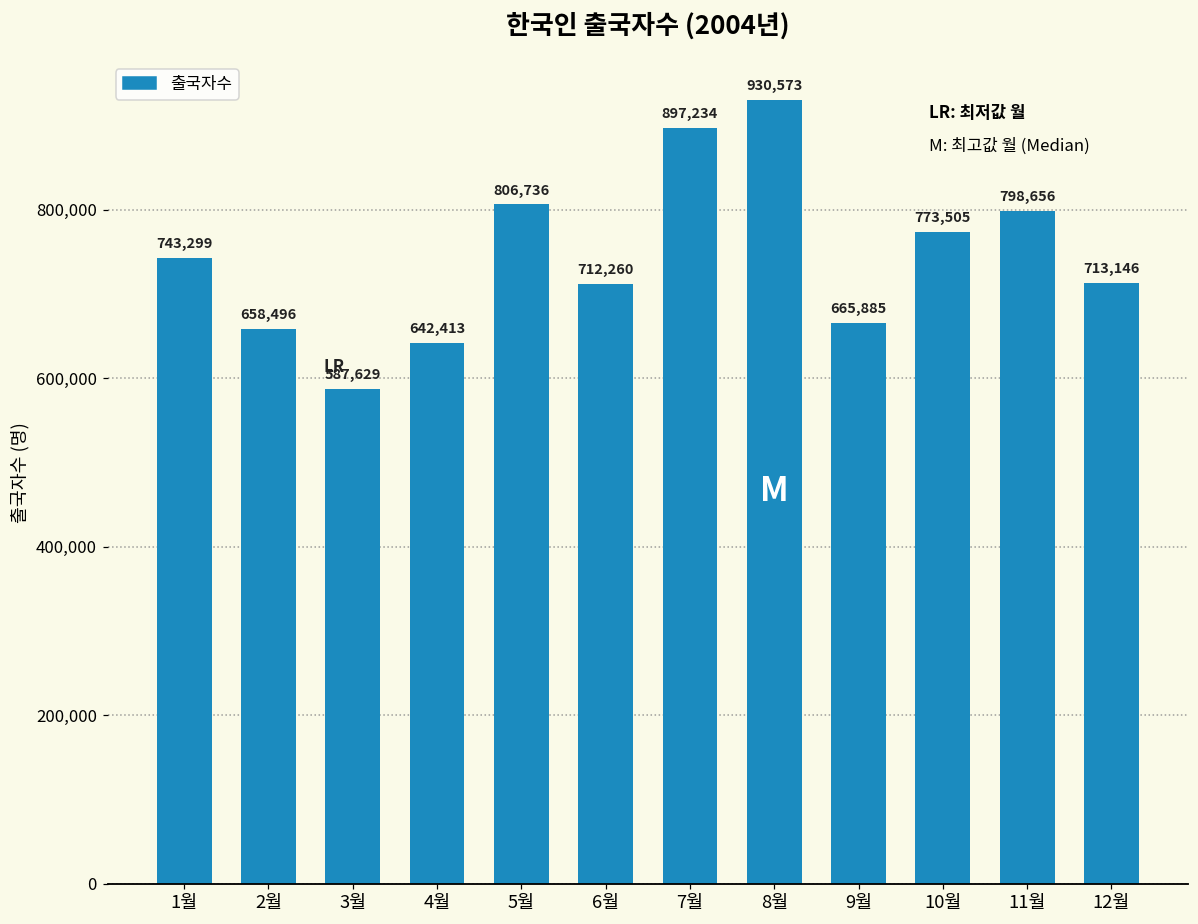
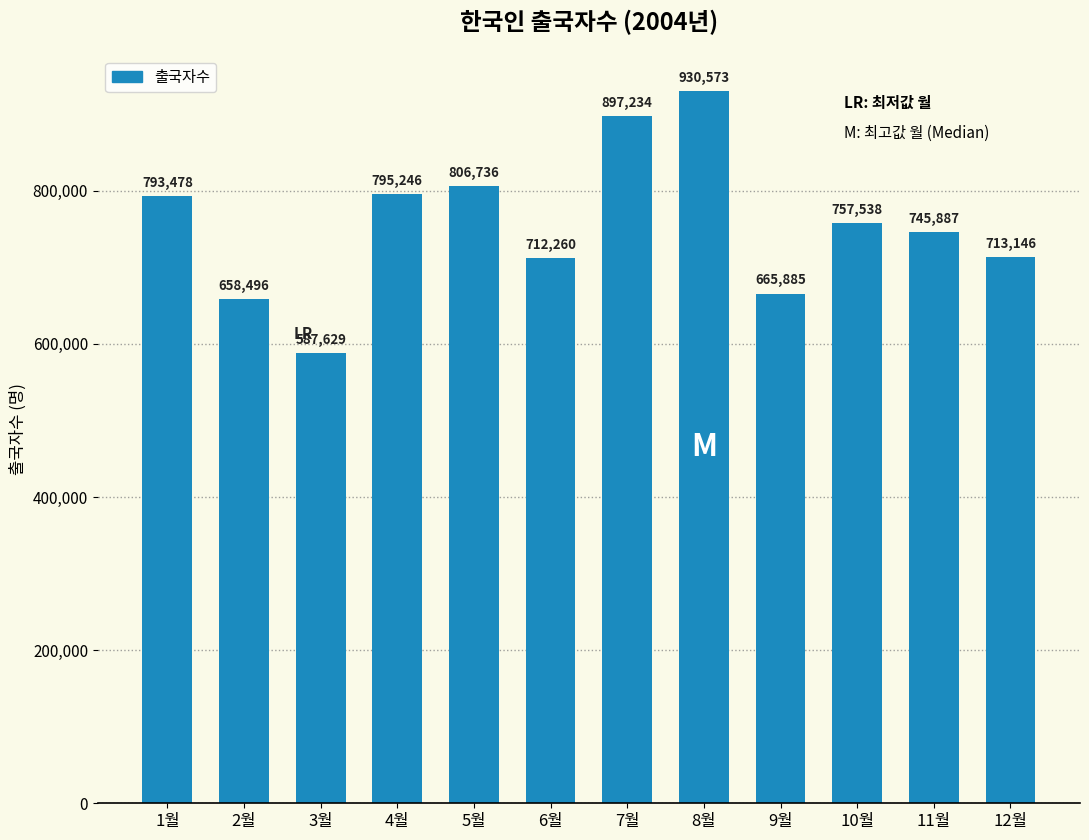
  {
-   "1월": "743,299",
+   "1월": "793,478",
    "2월": "658,496",
-   "4월": "642,413",
+   "4월": "795,246",
    "5월": "806,736",
    "6월": "712,260",
    "7월": "897,234",
    "8월": "930,573",
    "9월": "665,885",
-   "10월": "773,505",
-   "11월": "798,656",
+   "10월": "757,538",
+   "11월": "745,887",
    "12월": "713,146"
  }
